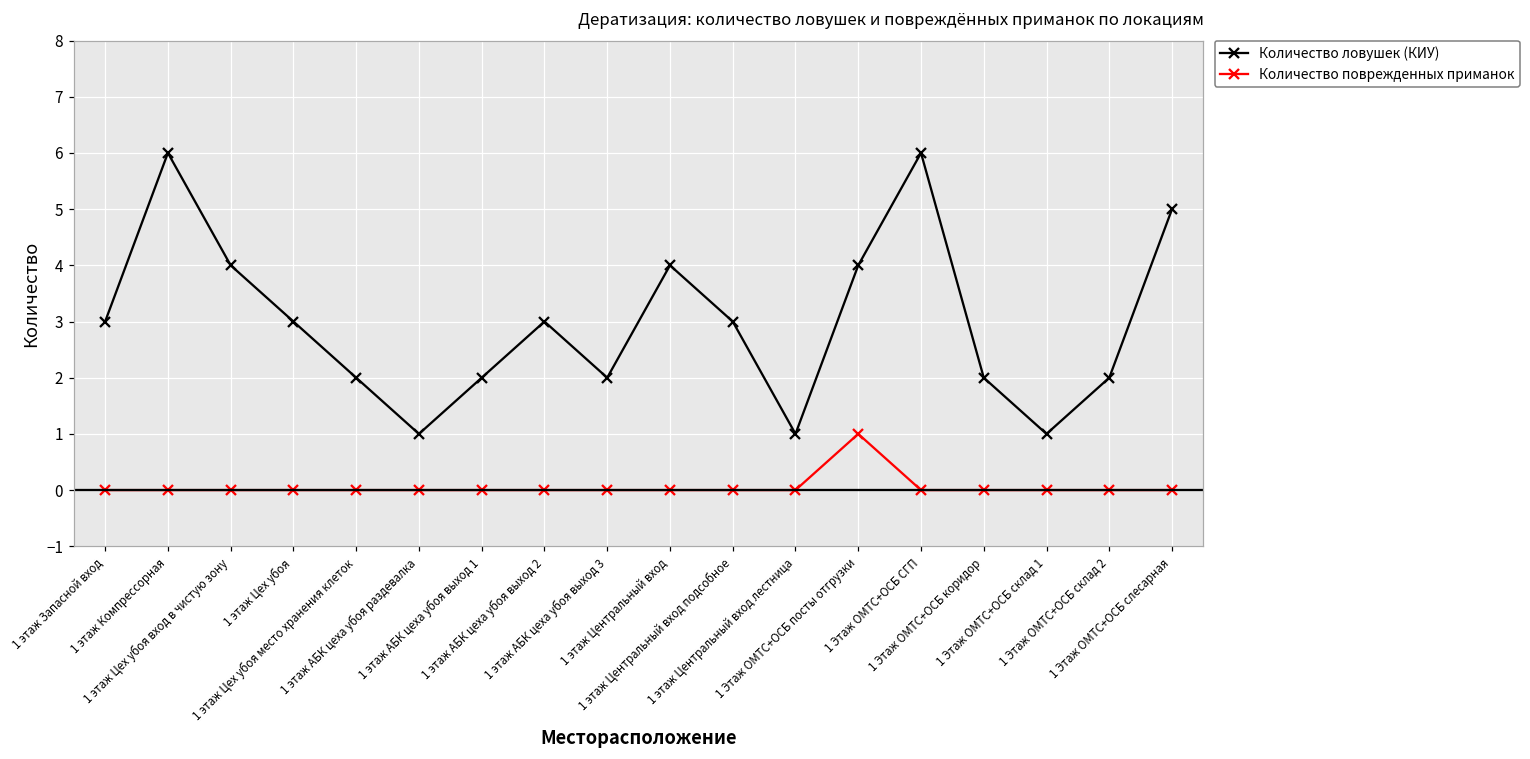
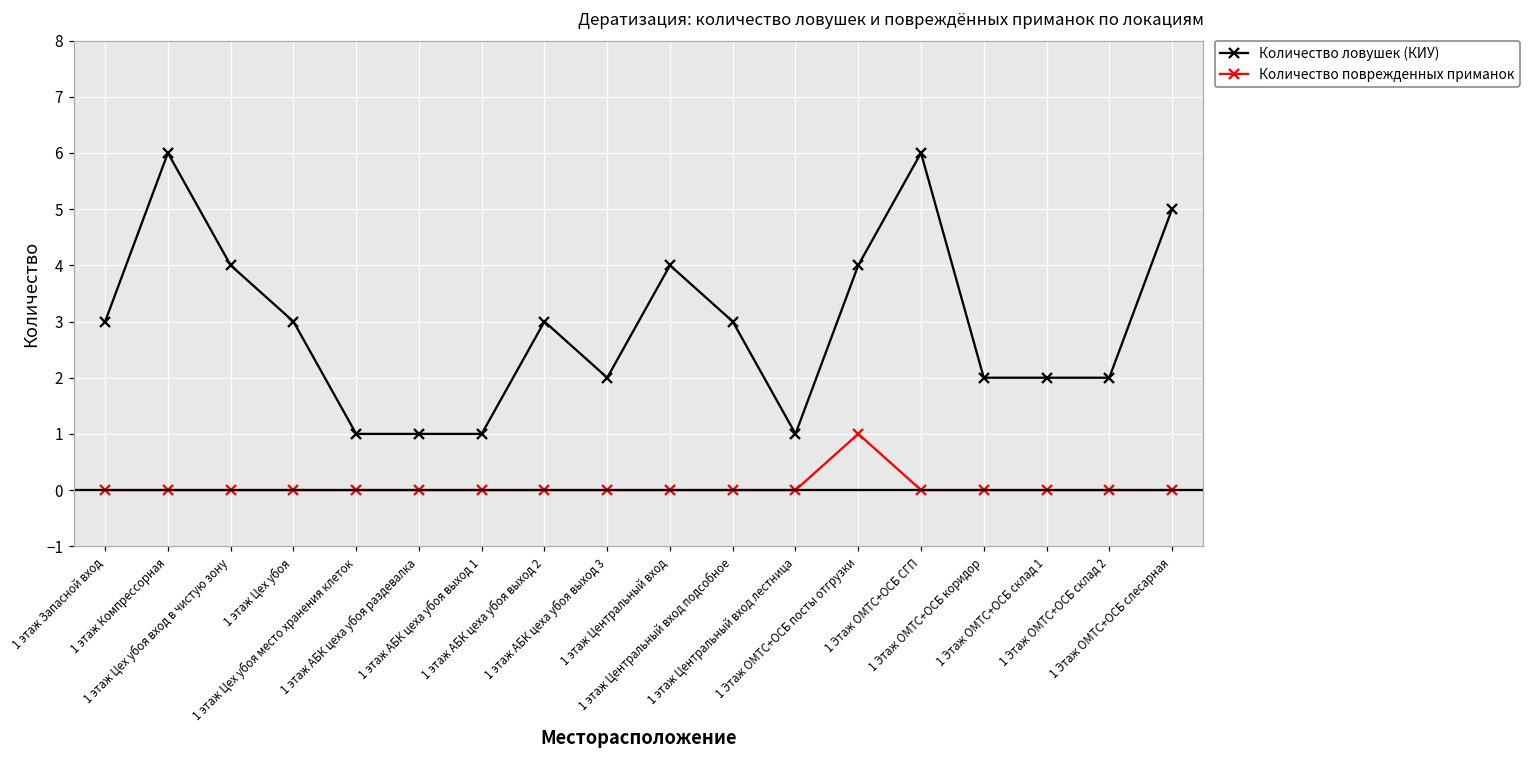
  {
    "Количество ловушек (КИУ)": {
      "1 этаж Запасной вход": 3,
      "1 этаж Компрессорная": 6,
      "1 этаж Цех убоя вход в чистую зону": 4,
      "1 этаж Цех убоя": 3,
-     "1 этаж Цех убоя место хранения клеток": 2,
+     "1 этаж Цех убоя место хранения клеток": 1,
      "1 этаж АБК цеха убоя раздевалка": 1,
-     "1 этаж АБК цеха убоя выход 1": 2,
+     "1 этаж АБК цеха убоя выход 1": 1,
      "1 этаж АБК цеха убоя выход 2": 3,
      "1 этаж АБК цеха убоя выход 3": 2,
      "1 этаж Центральный вход": 4,
      "1 этаж Центральный вход подсобное": 3,
      "1 этаж Центральный вход лестница": 1,
      "1 Этаж ОМТС+ОСБ посты отгрузки": 4,
      "1 Этаж ОМТС+ОСБ СГП": 6,
      "1 Этаж ОМТС+ОСБ коридор": 2,
-     "1 Этаж ОМТС+ОСБ склад 1": 1,
+     "1 Этаж ОМТС+ОСБ склад 1": 2,
      "1 Этаж ОМТС+ОСБ склад 2": 2,
      "1 Этаж ОМТС+ОСБ слесарная": 5
    },
    "Количество поврежденных приманок": {
      "1 этаж Запасной вход": 0,
      "1 этаж Компрессорная": 0,
      "1 этаж Цех убоя вход в чистую зону": 0,
      "1 этаж Цех убоя": 0,
      "1 этаж Цех убоя место хранения клеток": 0,
      "1 этаж АБК цеха убоя раздевалка": 0,
      "1 этаж АБК цеха убоя выход 1": 0,
      "1 этаж АБК цеха убоя выход 2": 0,
      "1 этаж АБК цеха убоя выход 3": 0,
      "1 этаж Центральный вход": 0,
      "1 этаж Центральный вход подсобное": 0,
      "1 этаж Центральный вход лестница": 0,
      "1 Этаж ОМТС+ОСБ посты отгрузки": 1,
      "1 Этаж ОМТС+ОСБ СГП": 0,
      "1 Этаж ОМТС+ОСБ коридор": 0,
      "1 Этаж ОМТС+ОСБ склад 1": 0,
      "1 Этаж ОМТС+ОСБ склад 2": 0,
      "1 Этаж ОМТС+ОСБ слесарная": 0
    }
  }
